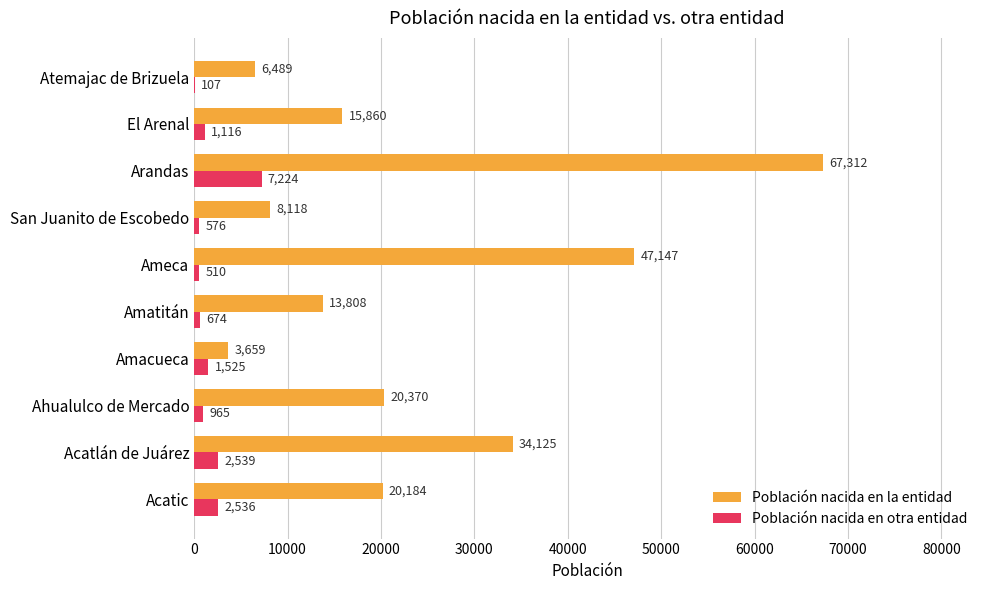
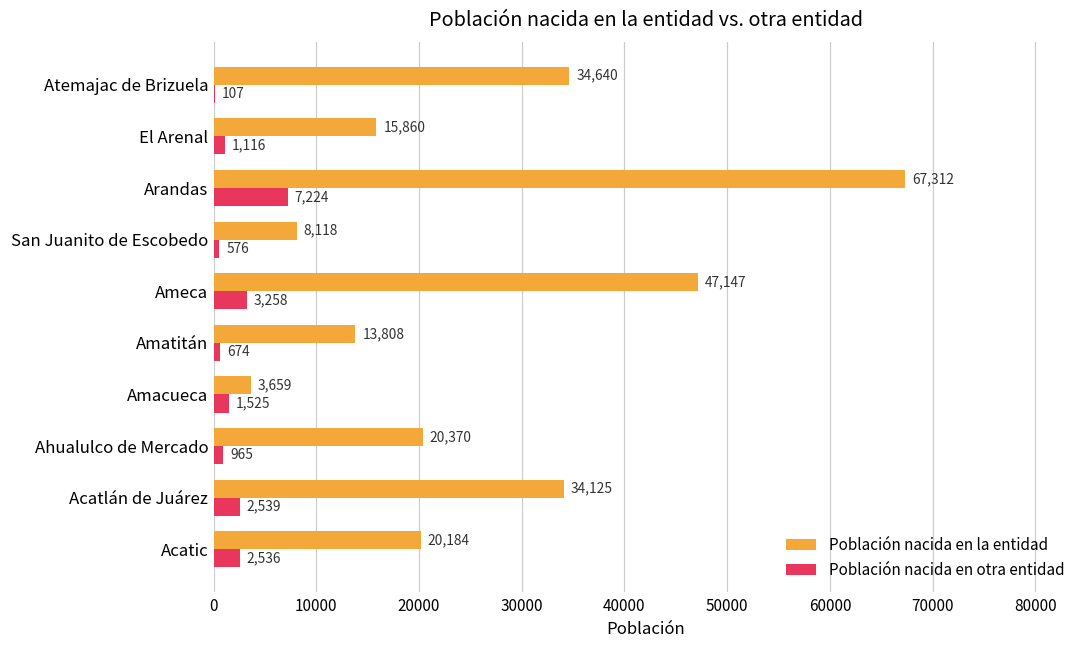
  {
    "Población nacida en la entidad": {
-     "Atemajac de Brizuela": "6,489",
+     "Atemajac de Brizuela": "34,640",
      "El Arenal": "15,860",
      "Arandas": "67,312",
      "San Juanito de Escobedo": "8,118",
      "Ameca": "47,147",
      "Amatitán": "13,808",
      "Amacueca": "3,659",
      "Ahualulco de Mercado": "20,370",
      "Acatlán de Juárez": "34,125",
      "Acatic": "20,184"
    },
    "Población nacida en otra entidad": {
      "Atemajac de Brizuela": "107",
      "El Arenal": "1,116",
      "Arandas": "7,224",
      "San Juanito de Escobedo": "576",
-     "Ameca": "510",
+     "Ameca": "3,258",
      "Amatitán": "674",
      "Amacueca": "1,525",
      "Ahualulco de Mercado": "965",
      "Acatlán de Juárez": "2,539",
      "Acatic": "2,536"
    }
  }
